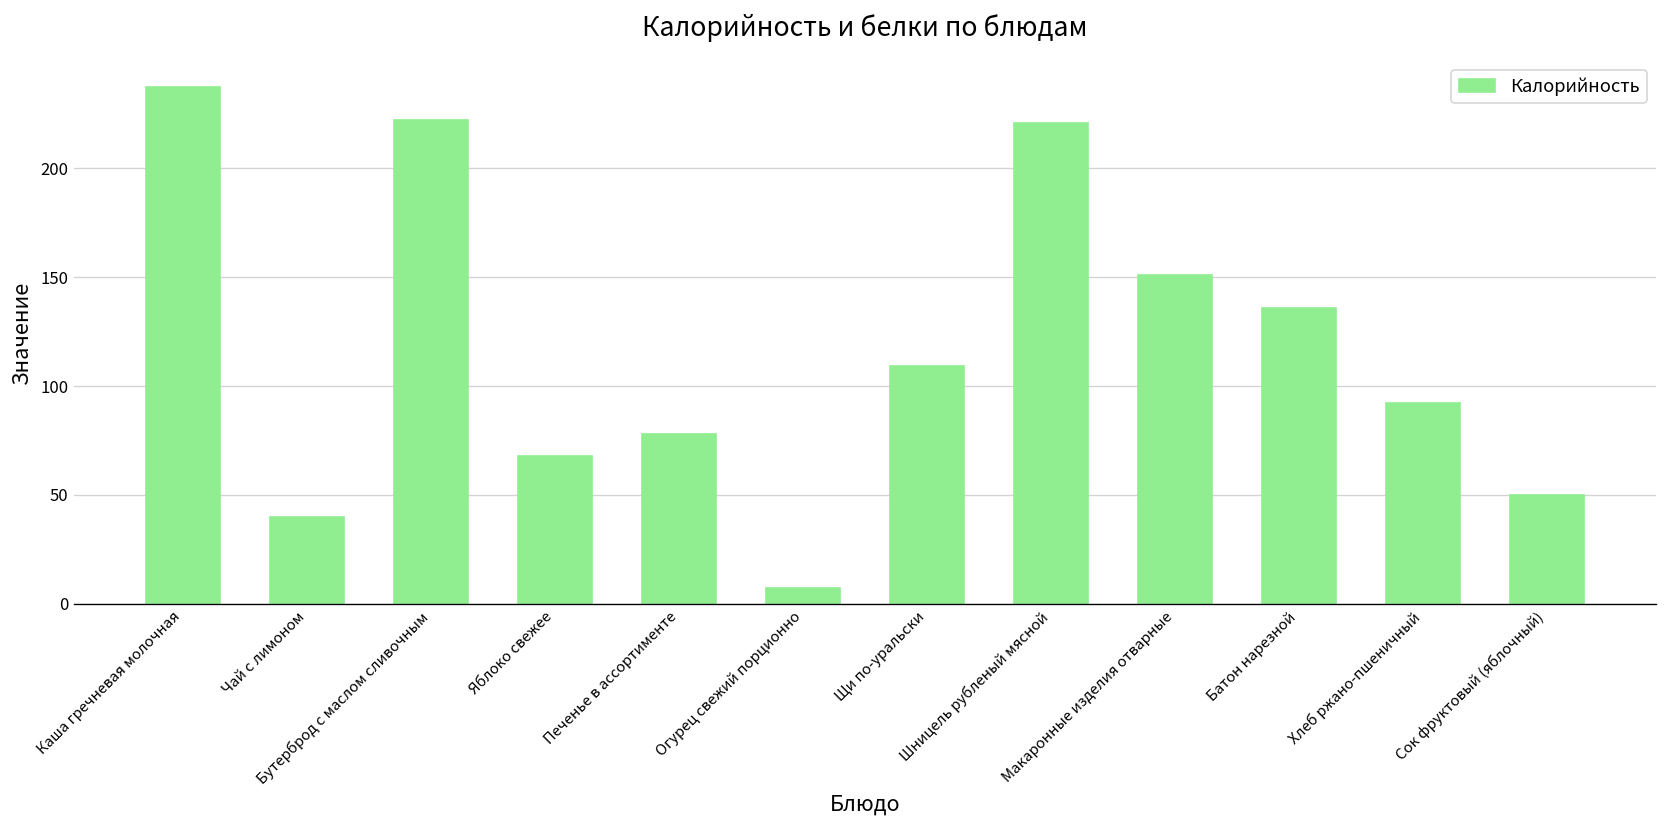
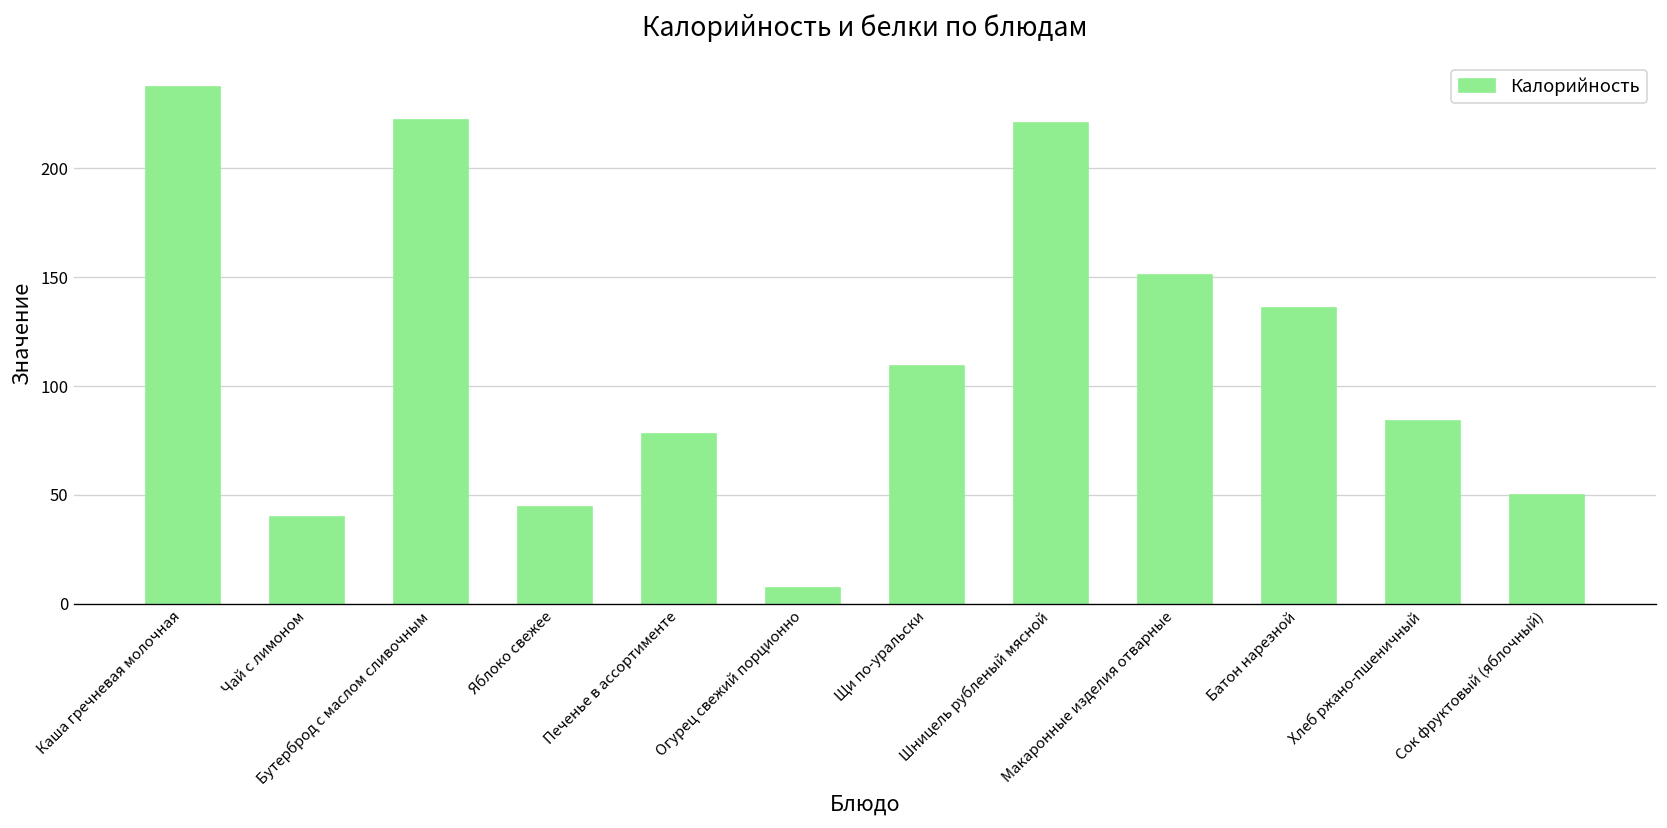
  {
    "Каша гречневая молочная": 238,
    "Чай с лимоном": 40,
    "Бутерброд с маслом сливочным": 222,
-   "Яблоко свежее": 68,
+   "Яблоко свежее": 44,
    "Печенье в ассортименте": 78,
    "Огурец свежий порционно": 7,
    "Щи по-уральски": 109,
    "Шницель рубленый мясной": 221,
    "Макаронные изделия отварные": 151,
    "Батон нарезной": 136,
-   "Хлеб ржано-пшеничный": 92,
+   "Хлеб ржано-пшеничный": 84,
    "Сок фруктовый (яблочный)": 50
  }
